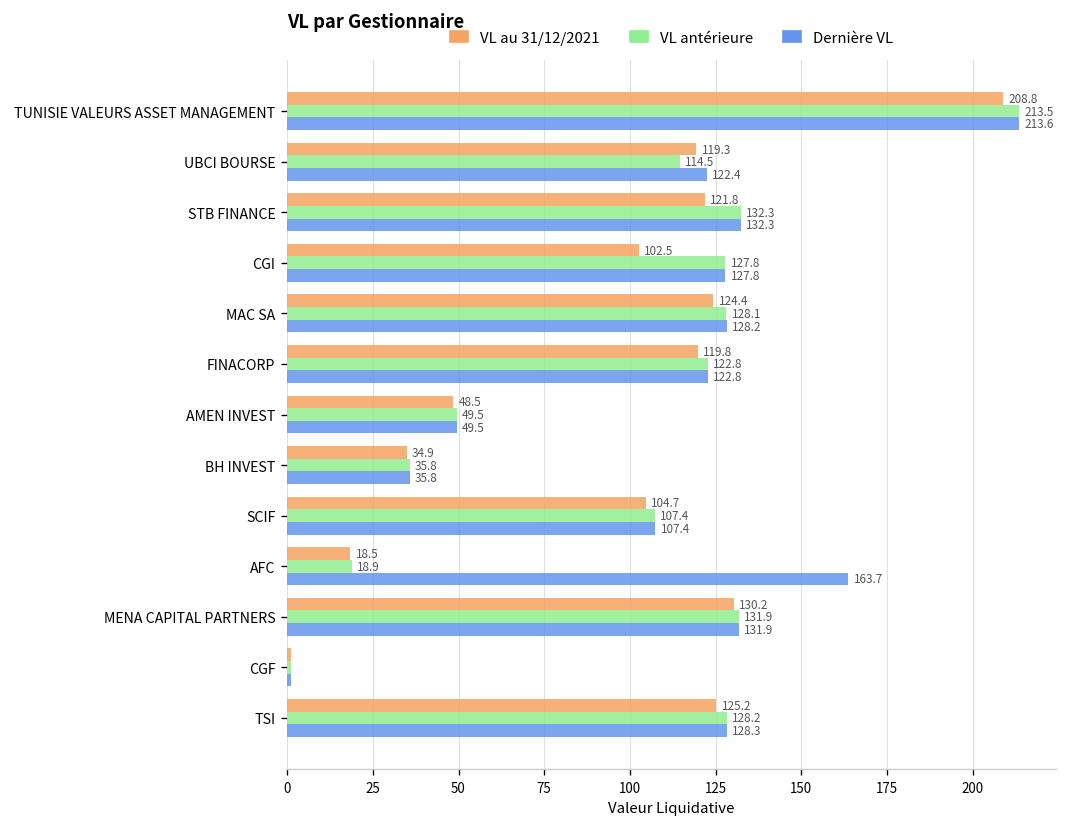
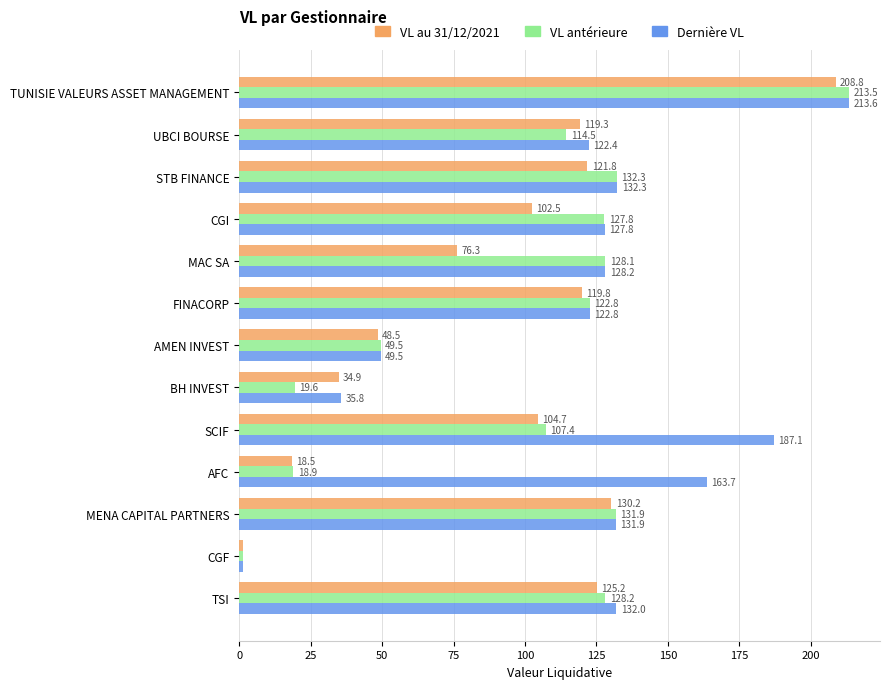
  {
    "VL au 31/12/2021": {
      "TUNISIE VALEURS ASSET MANAGEMENT": 208.8,
      "UBCI BOURSE": 119.3,
      "STB FINANCE": 121.8,
      "CGI": 102.5,
-     "MAC SA": 124.4,
+     "MAC SA": 76.3,
      "FINACORP": 119.8,
      "AMEN INVEST": 48.5,
      "BH INVEST": 34.9,
      "SCIF": 104.7,
      "AFC": 18.5,
      "MENA CAPITAL PARTNERS": 130.2,
      "TSI": 125.2
    },
    "VL antérieure": {
      "TUNISIE VALEURS ASSET MANAGEMENT": 213.5,
      "UBCI BOURSE": 114.5,
      "STB FINANCE": 132.3,
      "CGI": 127.8,
      "MAC SA": 128.1,
      "FINACORP": 122.8,
      "AMEN INVEST": 49.5,
-     "BH INVEST": 35.8,
+     "BH INVEST": 19.6,
      "SCIF": 107.4,
      "AFC": 18.9,
      "MENA CAPITAL PARTNERS": 131.9,
      "TSI": 128.2
    },
    "Dernière VL": {
      "TUNISIE VALEURS ASSET MANAGEMENT": 213.6,
      "UBCI BOURSE": 122.4,
      "STB FINANCE": 132.3,
      "CGI": 127.8,
      "MAC SA": 128.2,
      "FINACORP": 122.8,
      "AMEN INVEST": 49.5,
      "BH INVEST": 35.8,
-     "SCIF": 107.4,
+     "SCIF": 187.1,
      "AFC": 163.7,
      "MENA CAPITAL PARTNERS": 131.9,
-     "TSI": 128.3
+     "TSI": 132.0
    }
  }
